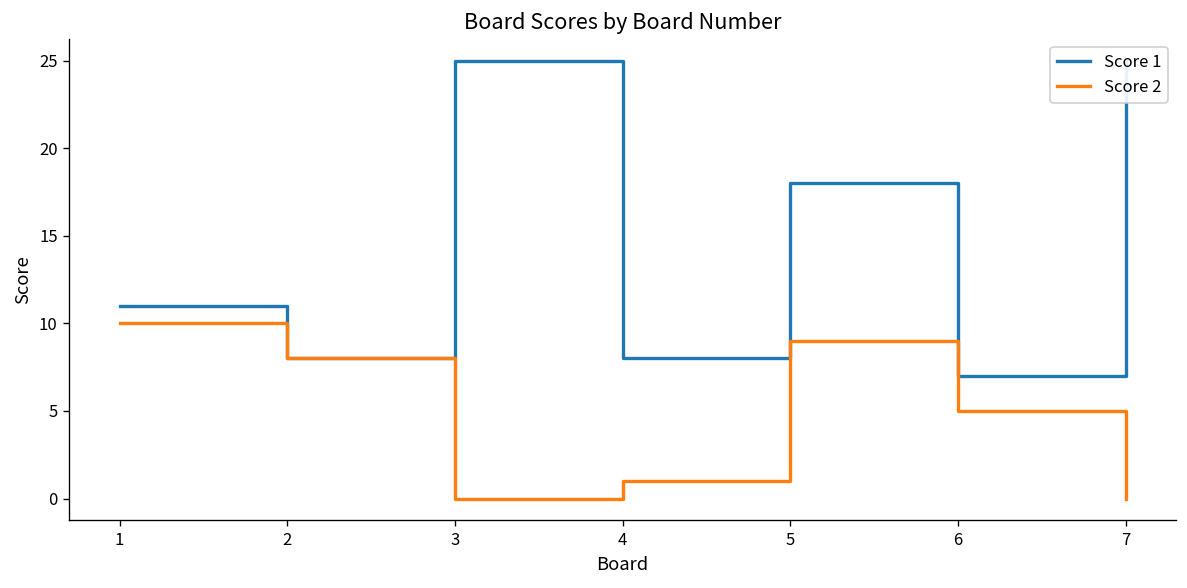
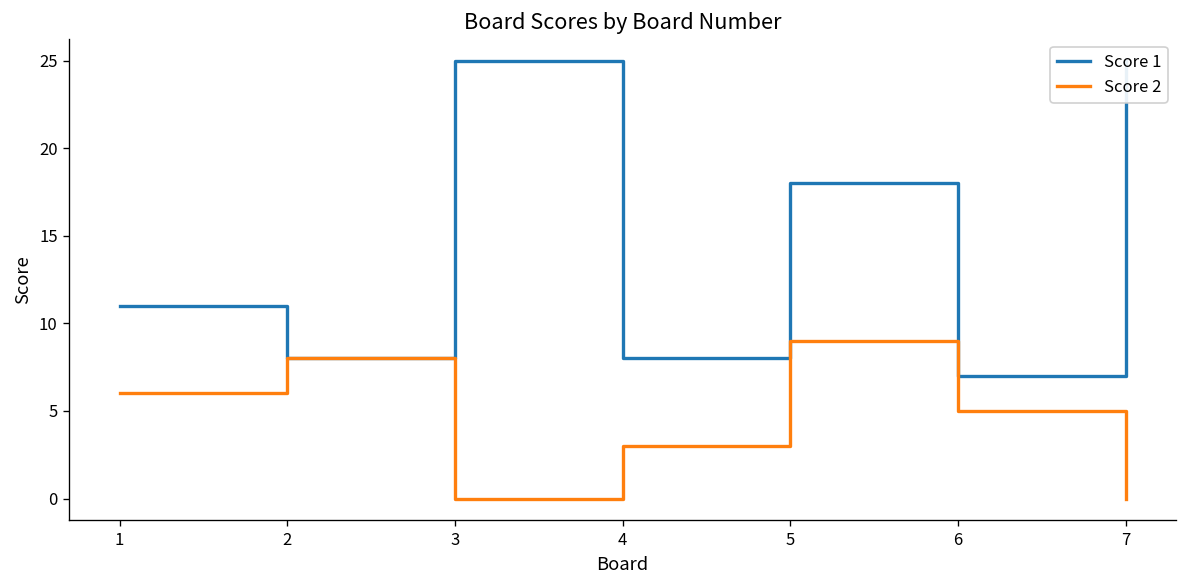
  {
    "Score 1": {
      "1": 11,
      "3": 25,
      "4": 8,
      "5": 18,
      "6": 7
    },
    "Score 2": {
-     "1": 10,
+     "1": 6,
      "3": 0,
-     "4": 1,
+     "4": 3,
      "5": 9,
      "6": 5,
      "7": 0
    }
  }
